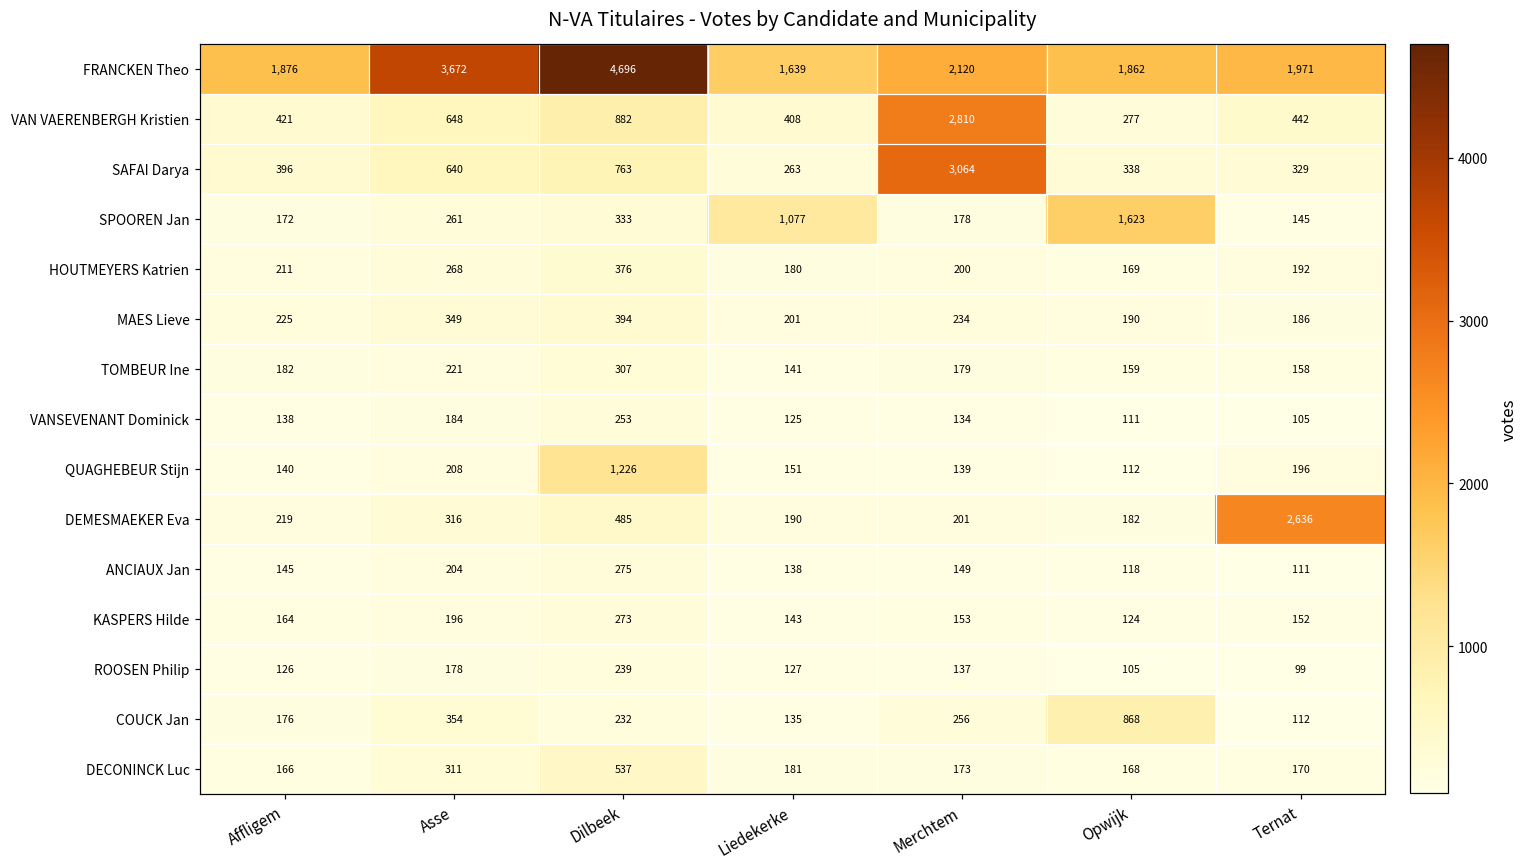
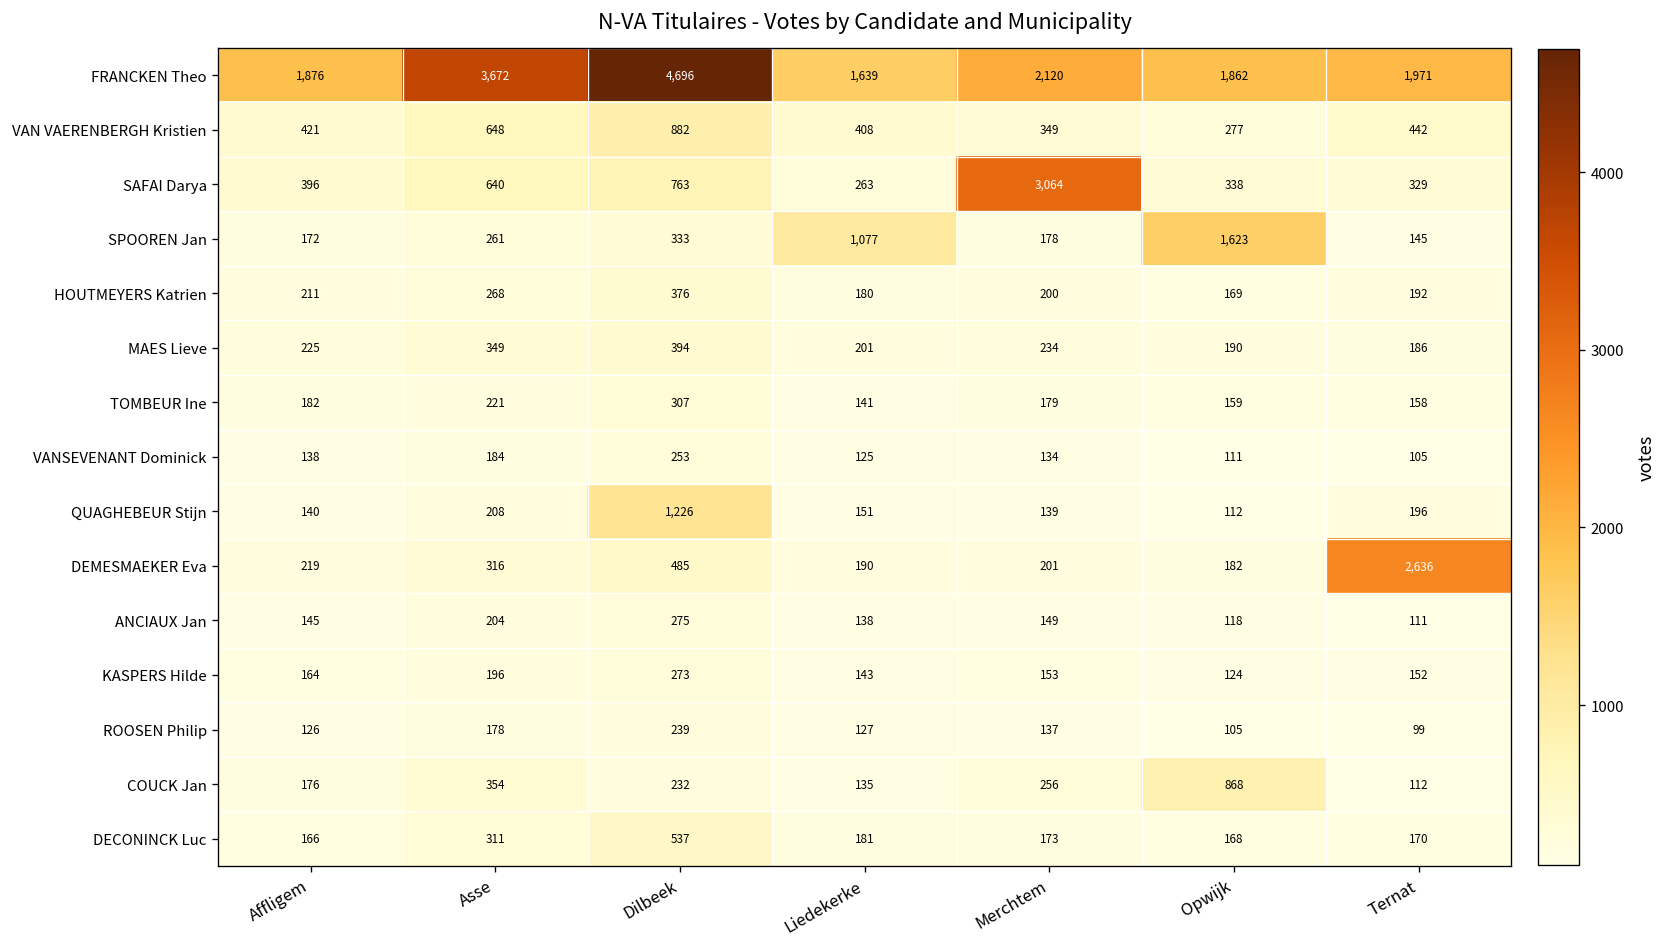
  {
    "FRANCKEN Theo": {
      "Affligem": "1,876",
      "Asse": "3,672",
      "Dilbeek": "4,696",
      "Liedekerke": "1,639",
      "Merchtem": "2,120",
      "Opwijk": "1,862",
      "Ternat": "1,971"
    },
    "VAN VAERENBERGH Kristien": {
      "Affligem": "421",
      "Asse": "648",
      "Dilbeek": "882",
      "Liedekerke": "408",
-     "Merchtem": "2,810",
+     "Merchtem": "349",
      "Opwijk": "277",
      "Ternat": "442"
    },
    "SAFAI Darya": {
      "Affligem": "396",
      "Asse": "640",
      "Dilbeek": "763",
      "Liedekerke": "263",
      "Merchtem": "3,064",
      "Opwijk": "338",
      "Ternat": "329"
    },
    "SPOOREN Jan": {
      "Affligem": "172",
      "Asse": "261",
      "Dilbeek": "333",
      "Liedekerke": "1,077",
      "Merchtem": "178",
      "Opwijk": "1,623",
      "Ternat": "145"
    },
    "HOUTMEYERS Katrien": {
      "Affligem": "211",
      "Asse": "268",
      "Dilbeek": "376",
      "Liedekerke": "180",
      "Merchtem": "200",
      "Opwijk": "169",
      "Ternat": "192"
    },
    "MAES Lieve": {
      "Affligem": "225",
      "Asse": "349",
      "Dilbeek": "394",
      "Liedekerke": "201",
      "Merchtem": "234",
      "Opwijk": "190",
      "Ternat": "186"
    },
    "TOMBEUR Ine": {
      "Affligem": "182",
      "Asse": "221",
      "Dilbeek": "307",
      "Liedekerke": "141",
      "Merchtem": "179",
      "Opwijk": "159",
      "Ternat": "158"
    },
    "VANSEVENANT Dominick": {
      "Affligem": "138",
      "Asse": "184",
      "Dilbeek": "253",
      "Liedekerke": "125",
      "Merchtem": "134",
      "Opwijk": "111",
      "Ternat": "105"
    },
    "QUAGHEBEUR Stijn": {
      "Affligem": "140",
      "Asse": "208",
      "Dilbeek": "1,226",
      "Liedekerke": "151",
      "Merchtem": "139",
      "Opwijk": "112",
      "Ternat": "196"
    },
    "DEMESMAEKER Eva": {
      "Affligem": "219",
      "Asse": "316",
      "Dilbeek": "485",
      "Liedekerke": "190",
      "Merchtem": "201",
      "Opwijk": "182",
      "Ternat": "2,636"
    },
    "ANCIAUX Jan": {
      "Affligem": "145",
      "Asse": "204",
      "Dilbeek": "275",
      "Liedekerke": "138",
      "Merchtem": "149",
      "Opwijk": "118",
      "Ternat": "111"
    },
    "KASPERS Hilde": {
      "Affligem": "164",
      "Asse": "196",
      "Dilbeek": "273",
      "Liedekerke": "143",
      "Merchtem": "153",
      "Opwijk": "124",
      "Ternat": "152"
    },
    "ROOSEN Philip": {
      "Affligem": "126",
      "Asse": "178",
      "Dilbeek": "239",
      "Liedekerke": "127",
      "Merchtem": "137",
      "Opwijk": "105",
      "Ternat": "99"
    },
    "COUCK Jan": {
      "Affligem": "176",
      "Asse": "354",
      "Dilbeek": "232",
      "Liedekerke": "135",
      "Merchtem": "256",
      "Opwijk": "868",
      "Ternat": "112"
    },
    "DECONINCK Luc": {
      "Affligem": "166",
      "Asse": "311",
      "Dilbeek": "537",
      "Liedekerke": "181",
      "Merchtem": "173",
      "Opwijk": "168",
      "Ternat": "170"
    }
  }
